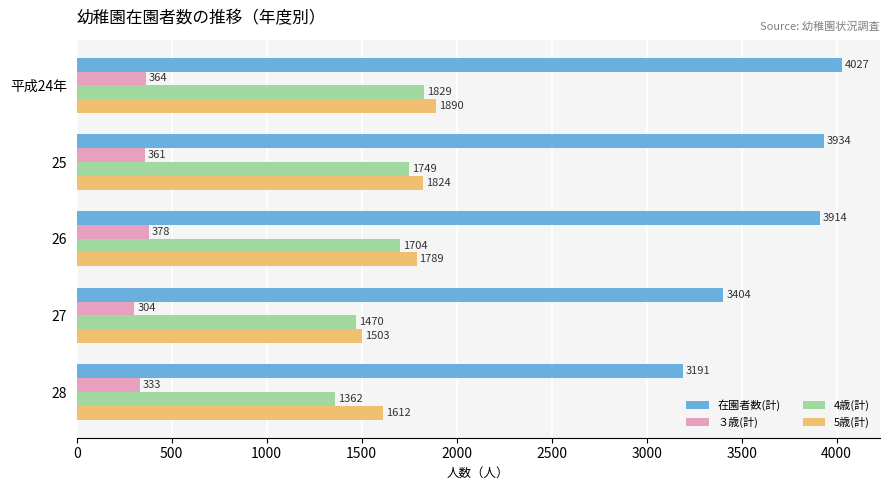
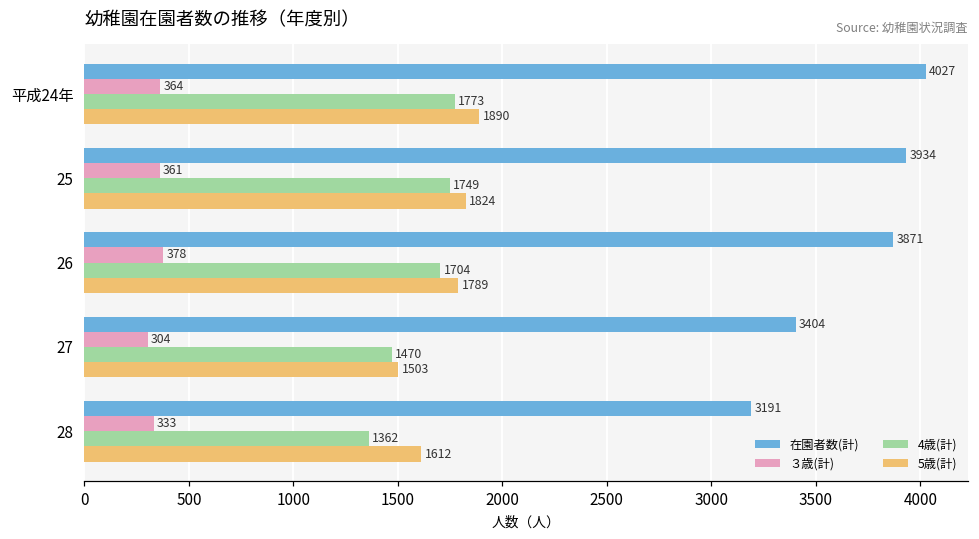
  {
    "在園者数(計)": {
      "平成24年": 4027,
      "25": 3934,
-     "26": 3914,
+     "26": 3871,
      "27": 3404,
      "28": 3191
    },
    "３歳(計)": {
      "平成24年": 364,
      "25": 361,
      "26": 378,
      "27": 304,
      "28": 333
    },
    "4歳(計)": {
-     "平成24年": 1829,
+     "平成24年": 1773,
      "25": 1749,
      "26": 1704,
      "27": 1470,
      "28": 1362
    },
    "5歳(計)": {
      "平成24年": 1890,
      "25": 1824,
      "26": 1789,
      "27": 1503,
      "28": 1612
    }
  }
